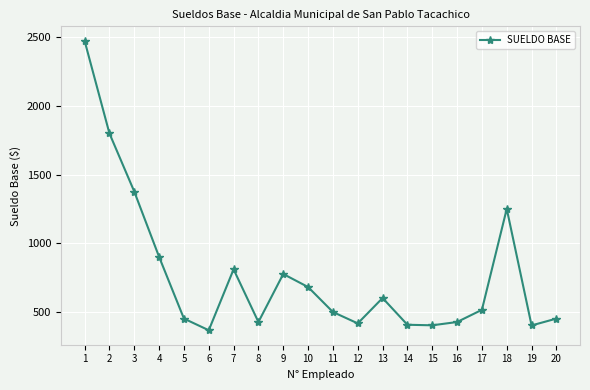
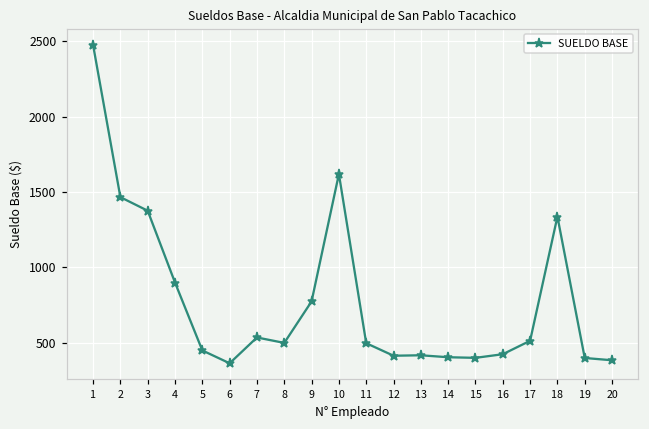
  {
    "1": 2480,
-   "2": 1800,
+   "2": 1470,
    "3": 1380,
    "4": 900,
    "5": 450,
    "6": 370,
-   "7": 810,
-   "8": 430,
+   "7": 540,
+   "8": 500,
    "9": 780,
-   "10": 680,
+   "10": 1620,
    "11": 500,
    "12": 420,
-   "13": 600,
+   "13": 420,
    "14": 410,
    "15": 400,
    "16": 430,
    "17": 510,
-   "18": 1250,
+   "18": 1340,
    "19": 400,
-   "20": 450
+   "20": 390
  }
